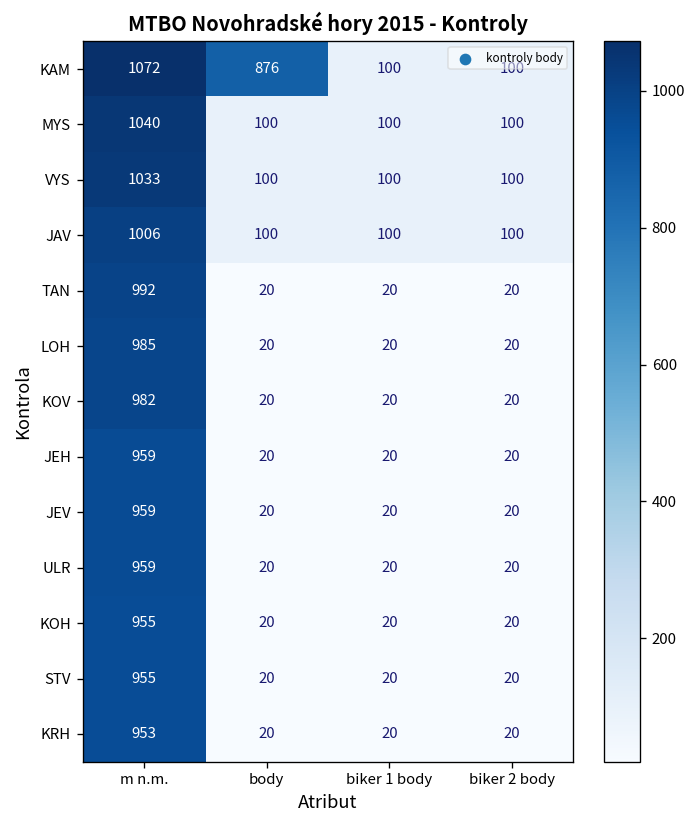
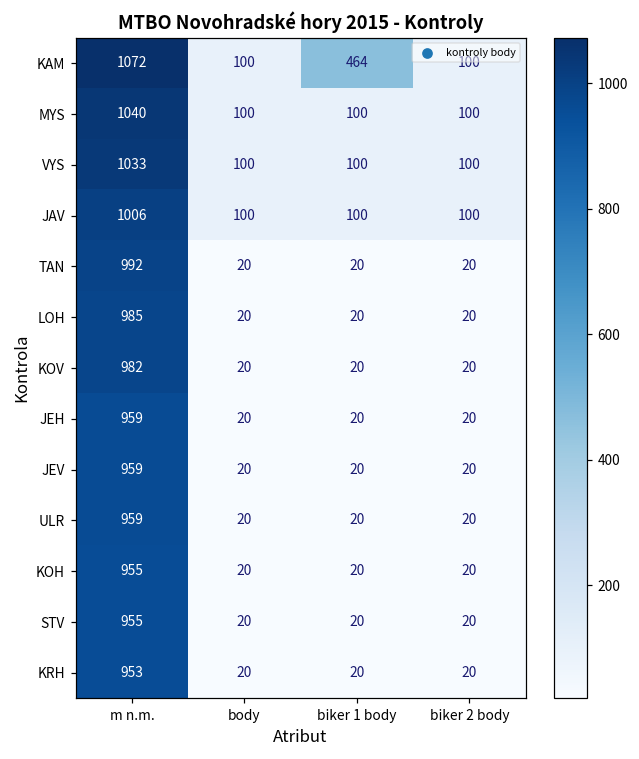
  {
    "KAM": {
      "m n.m.": 1072,
-     "body": 876,
-     "biker 1 body": 100
+     "body": 100,
+     "biker 1 body": 464
    },
    "MYS": {
      "m n.m.": 1040,
      "body": 100,
      "biker 1 body": 100,
      "biker 2 body": 100
    },
    "VYS": {
      "m n.m.": 1033,
      "body": 100,
      "biker 1 body": 100,
      "biker 2 body": 100
    },
    "JAV": {
      "m n.m.": 1006,
      "body": 100,
      "biker 1 body": 100,
      "biker 2 body": 100
    },
    "TAN": {
      "m n.m.": 992,
      "body": 20,
      "biker 1 body": 20,
      "biker 2 body": 20
    },
    "LOH": {
      "m n.m.": 985,
      "body": 20,
      "biker 1 body": 20,
      "biker 2 body": 20
    },
    "KOV": {
      "m n.m.": 982,
      "body": 20,
      "biker 1 body": 20,
      "biker 2 body": 20
    },
    "JEH": {
      "m n.m.": 959,
      "body": 20,
      "biker 1 body": 20,
      "biker 2 body": 20
    },
    "JEV": {
      "m n.m.": 959,
      "body": 20,
      "biker 1 body": 20,
      "biker 2 body": 20
    },
    "ULR": {
      "m n.m.": 959,
      "body": 20,
      "biker 1 body": 20,
      "biker 2 body": 20
    },
    "KOH": {
      "m n.m.": 955,
      "body": 20,
      "biker 1 body": 20,
      "biker 2 body": 20
    },
    "STV": {
      "m n.m.": 955,
      "body": 20,
      "biker 1 body": 20,
      "biker 2 body": 20
    },
    "KRH": {
      "m n.m.": 953,
      "body": 20,
      "biker 1 body": 20,
      "biker 2 body": 20
    }
  }
